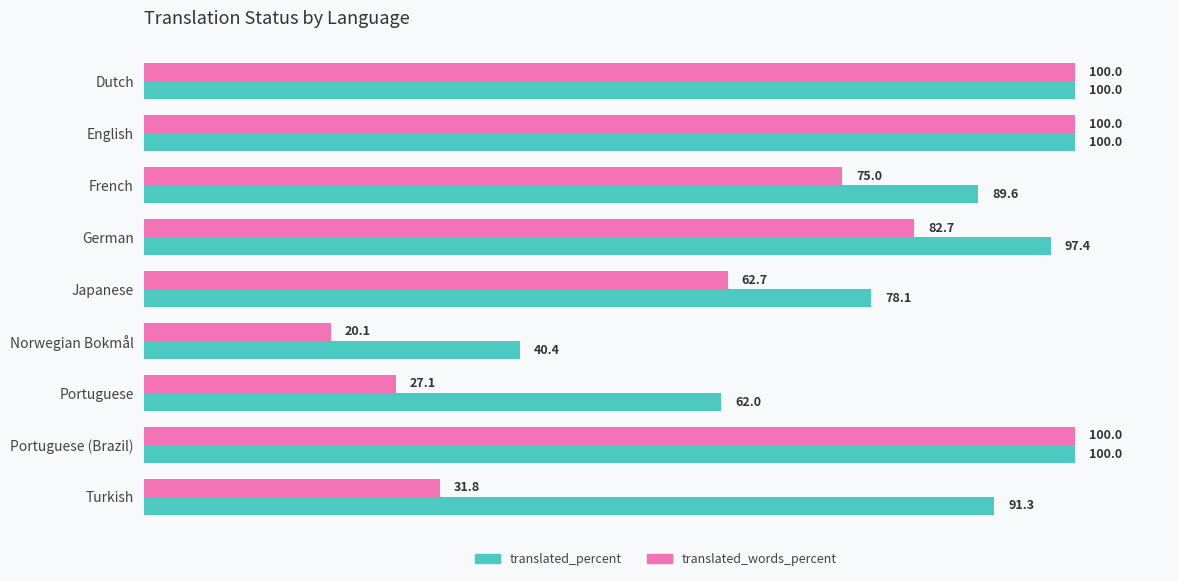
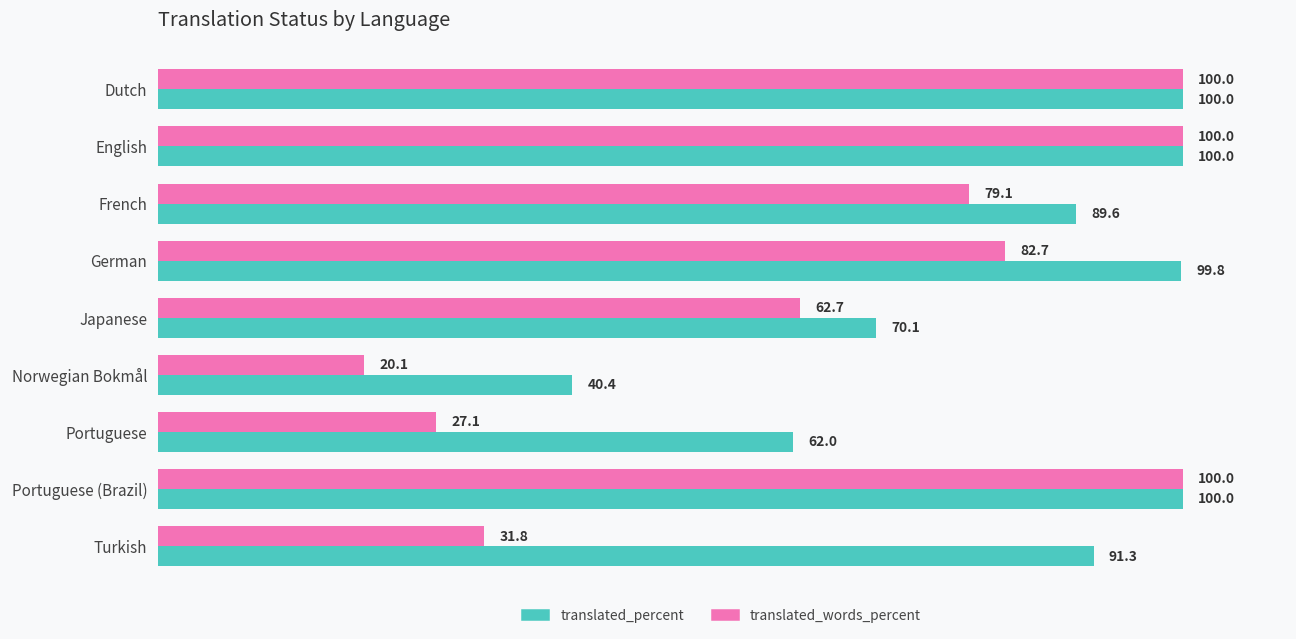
  {
    "translated_percent": {
      "Dutch": 100.0,
      "English": 100.0,
      "French": 89.6,
-     "German": 97.4,
-     "Japanese": 78.1,
+     "German": 99.8,
+     "Japanese": 70.1,
      "Norwegian Bokmål": 40.4,
      "Portuguese": 62.0,
      "Portuguese (Brazil)": 100.0,
      "Turkish": 91.3
    },
    "translated_words_percent": {
      "Dutch": 100.0,
      "English": 100.0,
-     "French": 75.0,
+     "French": 79.1,
      "German": 82.7,
      "Japanese": 62.7,
      "Norwegian Bokmål": 20.1,
      "Portuguese": 27.1,
      "Portuguese (Brazil)": 100.0,
      "Turkish": 31.8
    }
  }
